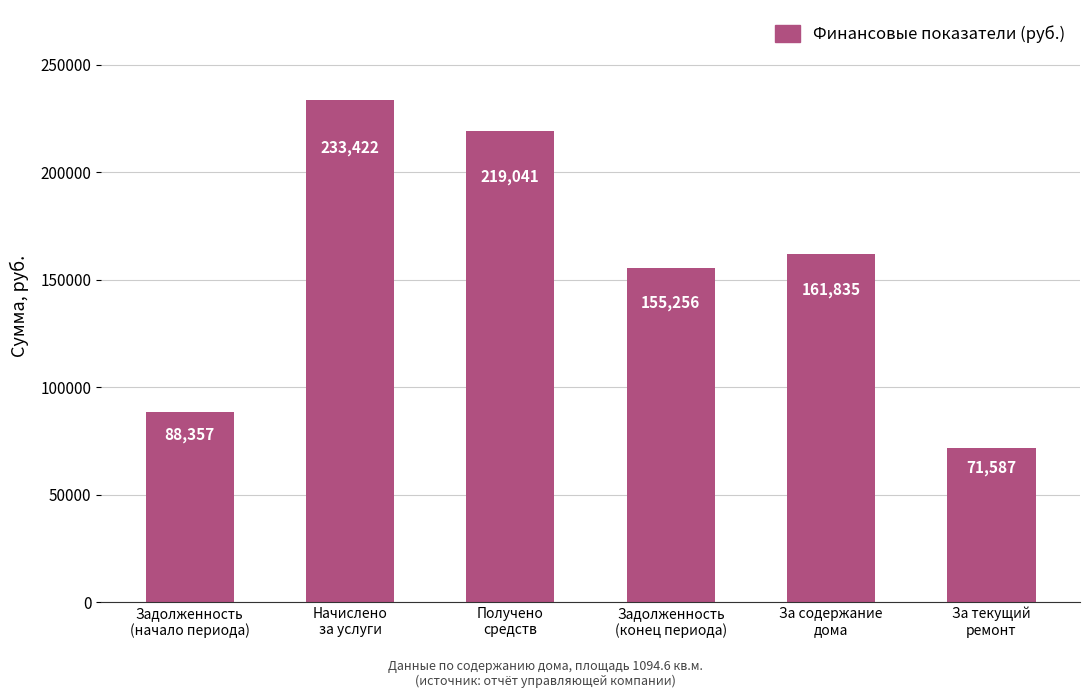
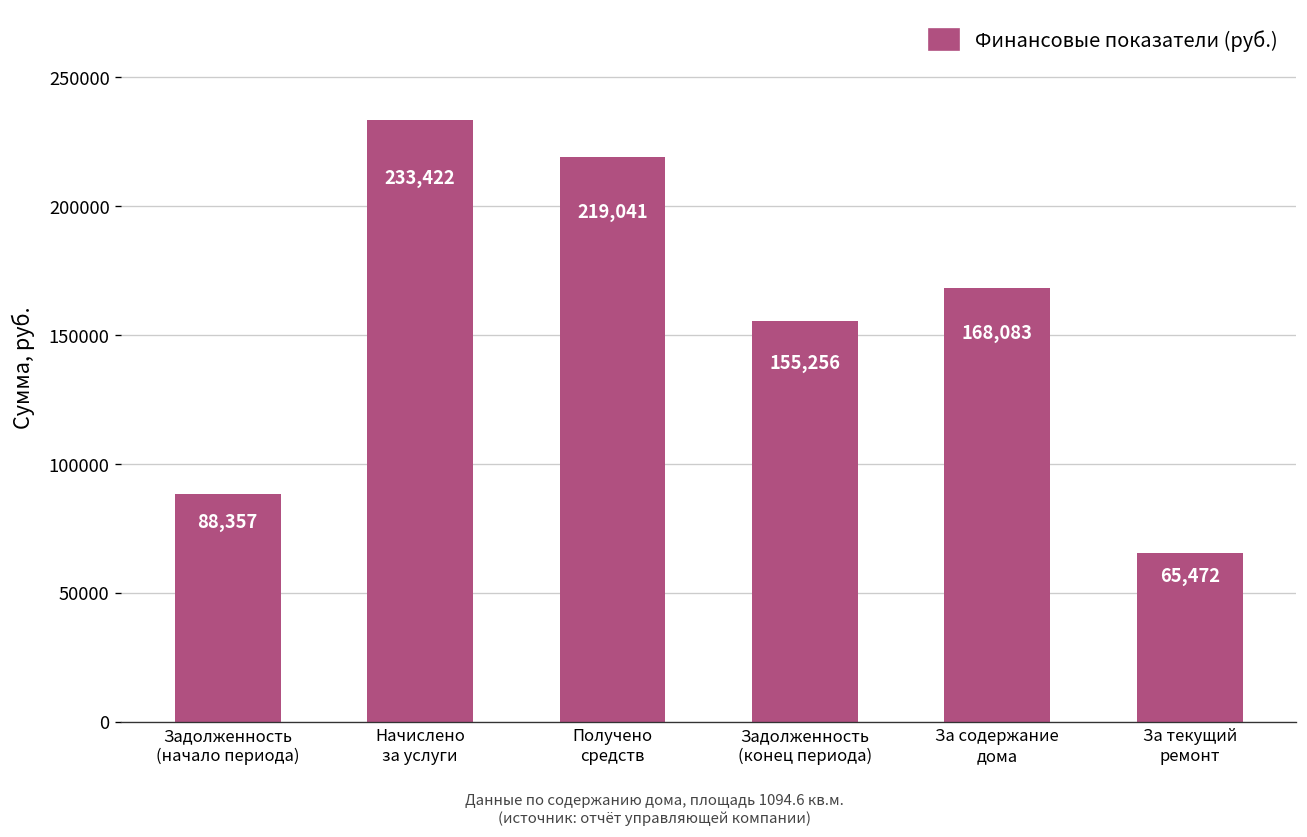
  {
    "Задолженность (начало периода)": "88,357",
    "Начислено за услуги": "233,422",
    "Получено средств": "219,041",
    "Задолженность (конец периода)": "155,256",
-   "За содержание дома": "161,835",
-   "За текущий ремонт": "71,587"
+   "За содержание дома": "168,083",
+   "За текущий ремонт": "65,472"
  }
